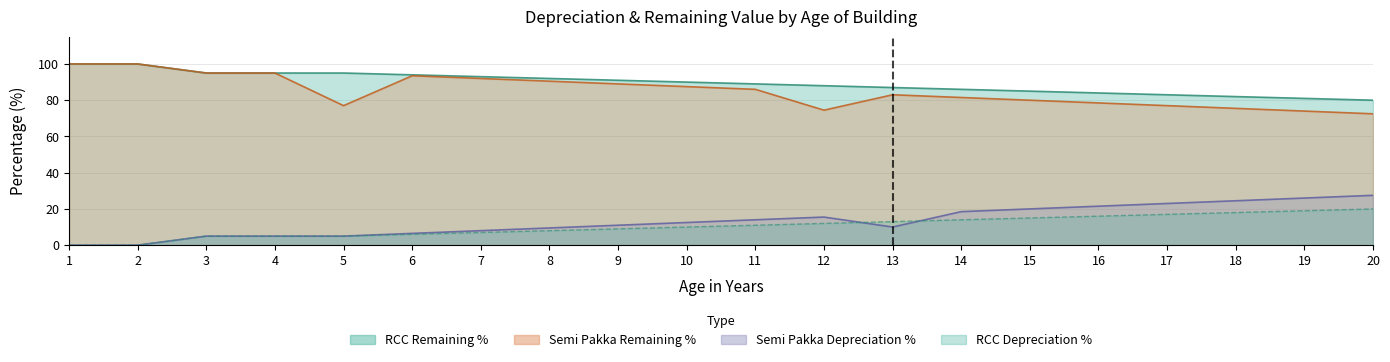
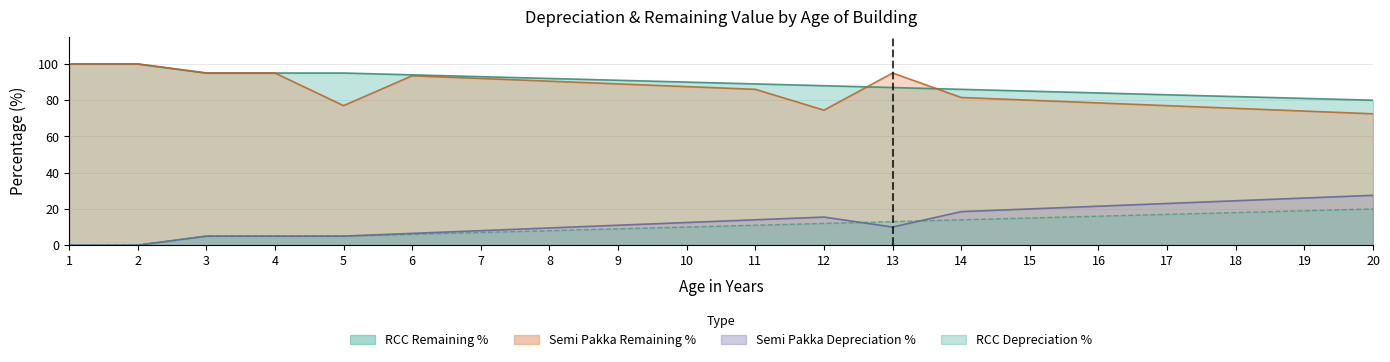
  {
    "Semi Pakka Remaining %": {
      "5": 77,
      "8": 91,
      "9": 89,
      "10": 88,
      "11": 86,
      "12": 75,
-     "13": 83,
+     "13": 95,
      "14": 82,
      "15": 80,
      "16": 79,
      "17": 77,
      "18": 76,
      "19": 74,
      "20": 73
    }
  }
